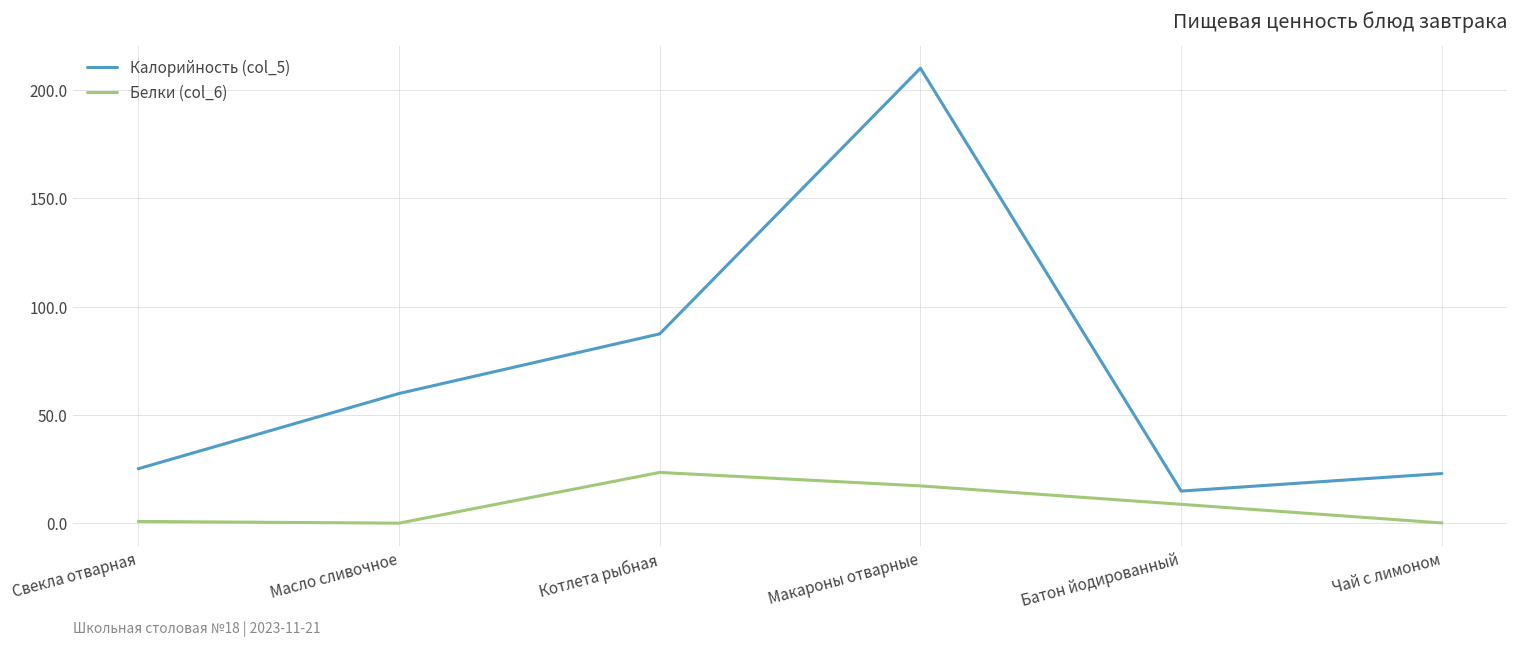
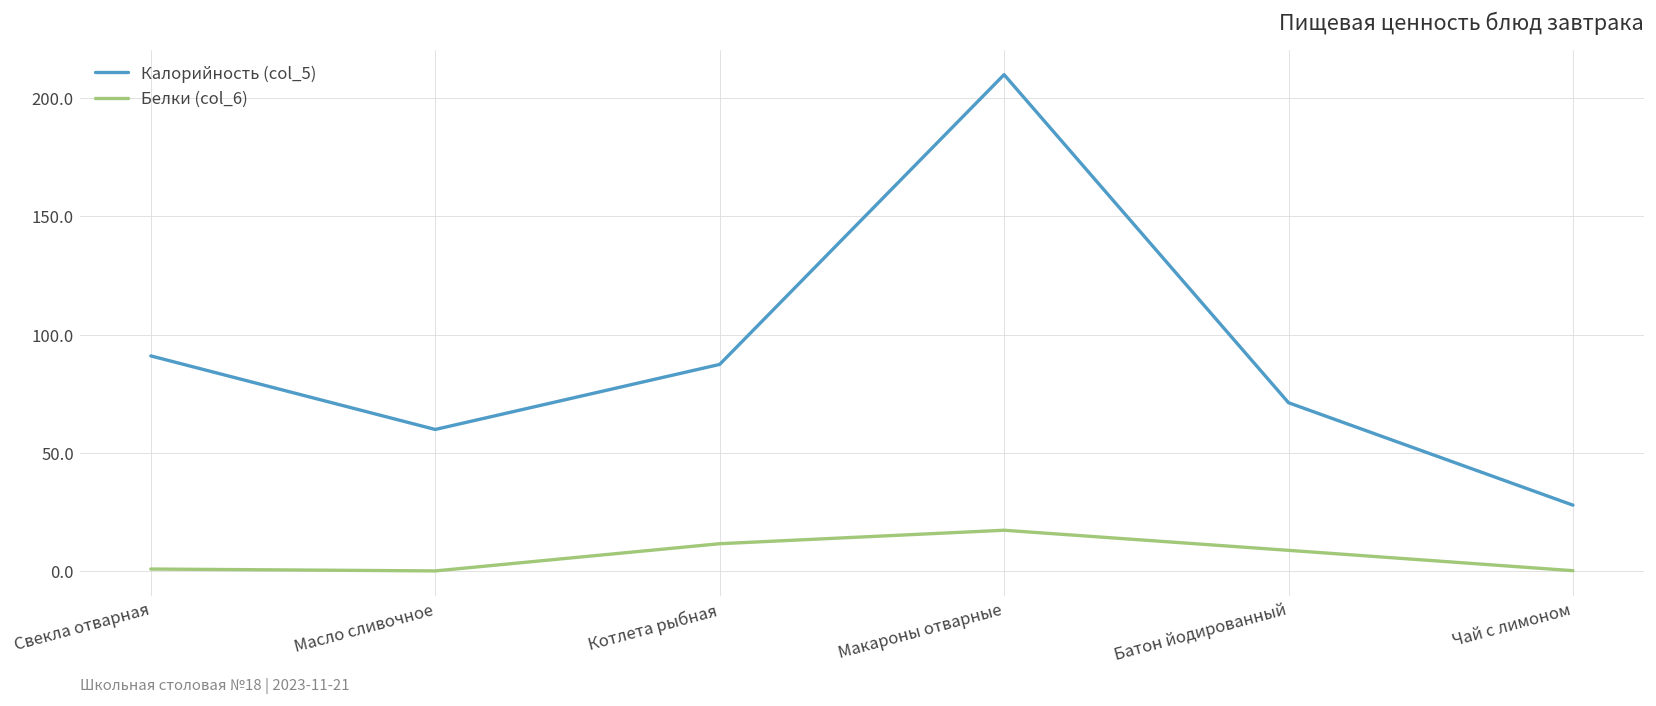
  {
    "Калорийность (col_5)": {
-     "Свекла отварная": 25,
+     "Свекла отварная": 91,
      "Масло сливочное": 60,
      "Котлета рыбная": 87,
      "Макароны отварные": 210,
-     "Батон йодированный": 15,
-     "Чай с лимоном": 23
+     "Батон йодированный": 71,
+     "Чай с лимоном": 28
    },
    "Белки (col_6)": {
      "Свекла отварная": 1,
      "Масло сливочное": 0,
-     "Котлета рыбная": 24,
+     "Котлета рыбная": 12,
      "Макароны отварные": 17,
      "Батон йодированный": 9,
      "Чай с лимоном": 0
    }
  }
